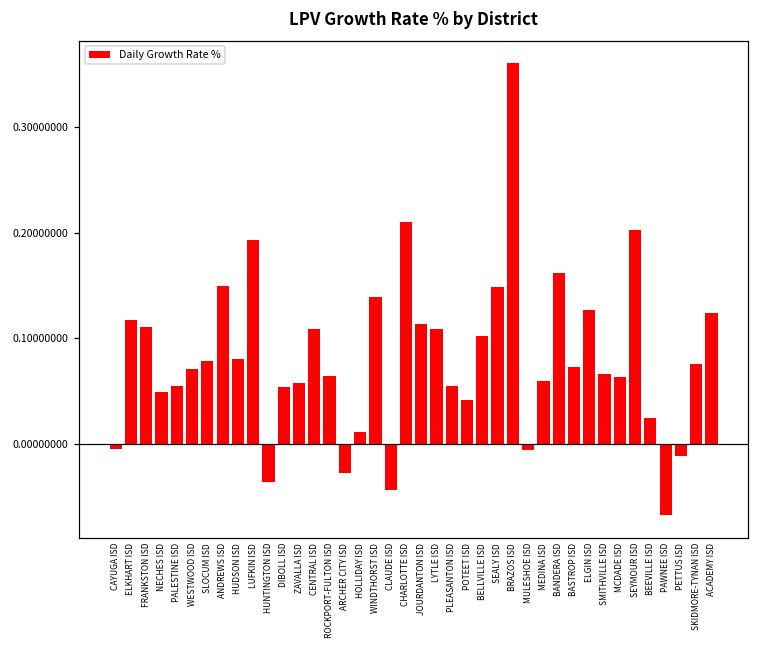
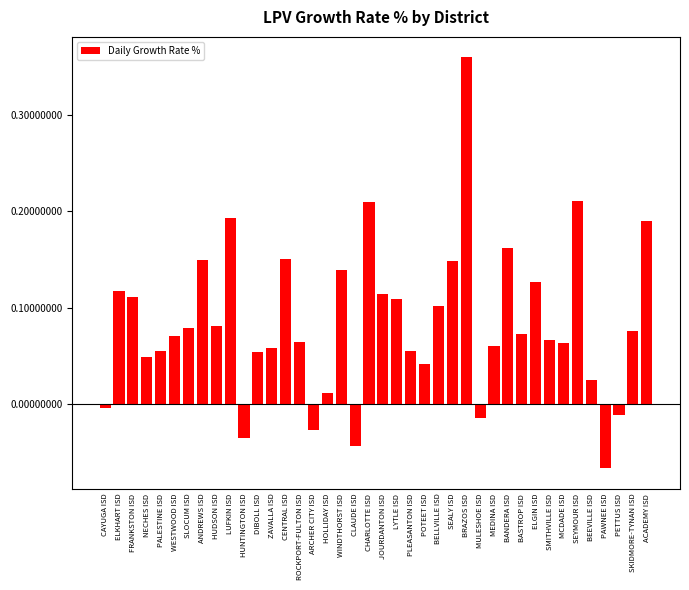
  {
    "CAYUGA ISD": 0.00,
    "ELKHART ISD": 0.12,
    "FRANKSTON ISD": 0.11,
    "NECHES ISD": 0.05,
    "PALESTINE ISD": 0.05,
    "WESTWOOD ISD": 0.07,
    "SLOCUM ISD": 0.08,
    "ANDREWS ISD": 0.15,
    "HUDSON ISD": 0.08,
    "LUFKIN ISD": 0.19,
    "HUNTINGTON ISD": -0.04,
    "DIBOLL ISD": 0.05,
    "ZAVALLA ISD": 0.06,
-   "CENTRAL ISD": 0.11,
+   "CENTRAL ISD": 0.15,
    "ROCKPORT-FULTON ISD": 0.06,
    "ARCHER CITY ISD": -0.03,
    "HOLLIDAY ISD": 0.01,
    "WINDTHORST ISD": 0.14,
    "CLAUDE ISD": -0.04,
    "CHARLOTTE ISD": 0.21,
    "JOURDANTON ISD": 0.11,
    "LYTLE ISD": 0.11,
    "PLEASANTON ISD": 0.05,
    "POTEET ISD": 0.04,
    "BELLVILLE ISD": 0.10,
    "SEALY ISD": 0.15,
    "BRAZOS ISD": 0.36,
-   "MULESHOE ISD": -0.006,
+   "MULESHOE ISD": -0.015,
    "MEDINA ISD": 0.06,
    "BANDERA ISD": 0.16,
    "BASTROP ISD": 0.07,
    "ELGIN ISD": 0.13,
    "SMITHVILLE ISD": 0.07,
    "MCDADE ISD": 0.06,
-   "SEYMOUR ISD": 0.20,
+   "SEYMOUR ISD": 0.21,
    "BEEVILLE ISD": 0.02,
    "PAWNEE ISD": -0.07,
    "PETTUS ISD": -0.01,
    "SKIDMORE-TYNAN ISD": 0.08,
-   "ACADEMY ISD": 0.12
+   "ACADEMY ISD": 0.19
  }
